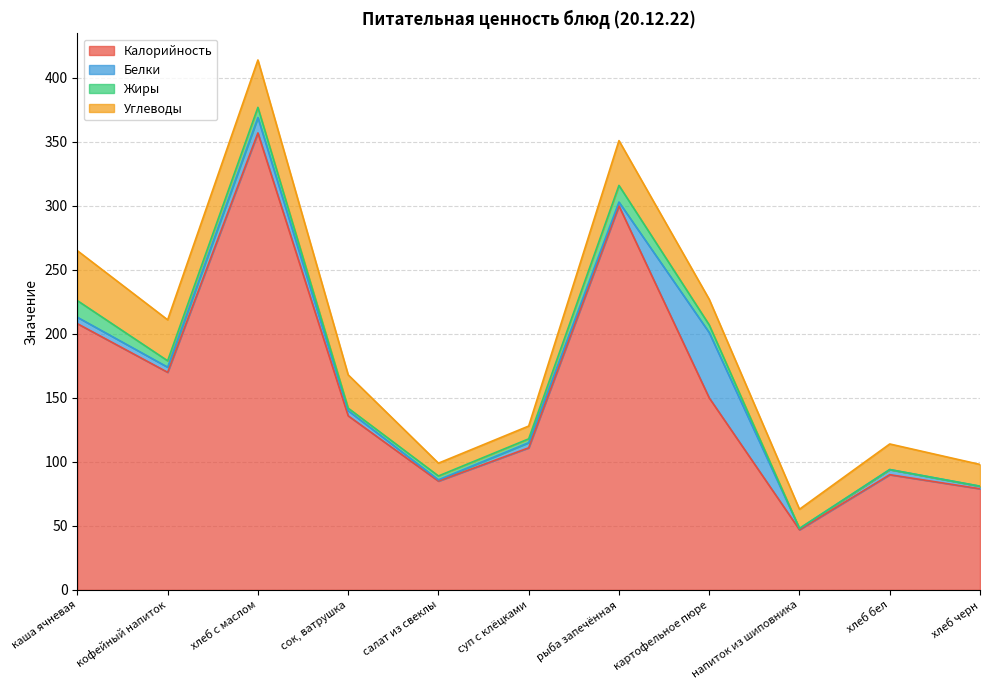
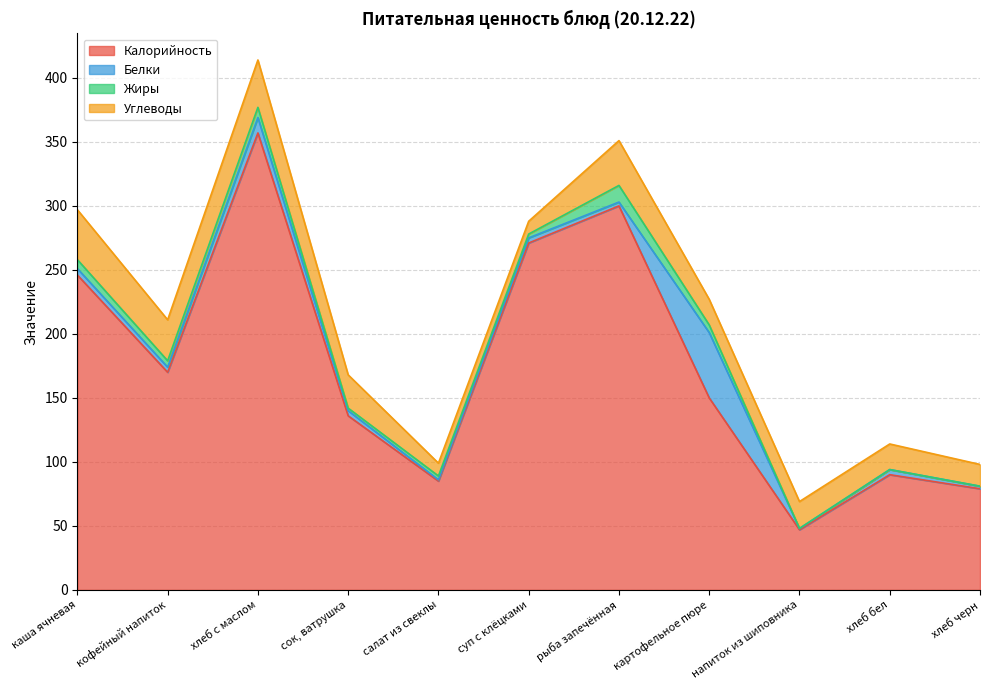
  {
    "Калорийность": {
-     "каша ячневая": 208,
+     "каша ячневая": 246,
      "кофейный напиток": 170,
      "хлеб с маслом": 357,
      "сок, ватрушка": 136,
-     "суп с клёцками": 111,
+     "суп с клёцками": 271,
      "рыба запечённая": 300,
      "картофельное пюре": 150,
      "хлеб бел": 90,
      "хлеб черн": 79
    },
    "Белки": {
      "каша ячневая": 5,
      "кофейный напиток": 4,
      "хлеб с маслом": 12,
      "сок, ватрушка": 4,
      "суп с клёцками": 4,
      "рыба запечённая": 3,
      "картофельное пюре": 51
    },
    "Жиры": {
-     "каша ячневая": 13,
+     "каша ячневая": 7,
      "кофейный напиток": 5,
      "хлеб с маслом": 8,
      "сок, ватрушка": 2,
      "салат из свеклы": 3,
      "суп с клёцками": 3,
      "рыба запечённая": 13,
      "картофельное пюре": 6
    },
    "Углеводы": {
      "каша ячневая": 39,
      "кофейный напиток": 32,
      "хлеб с маслом": 37,
      "сок, ватрушка": 26,
      "салат из свеклы": 10,
      "суп с клёцками": 10,
      "рыба запечённая": 35,
      "картофельное пюре": 20,
-     "напиток из шиповника": 15,
+     "напиток из шиповника": 21,
      "хлеб бел": 20,
      "хлеб черн": 17
    }
  }
